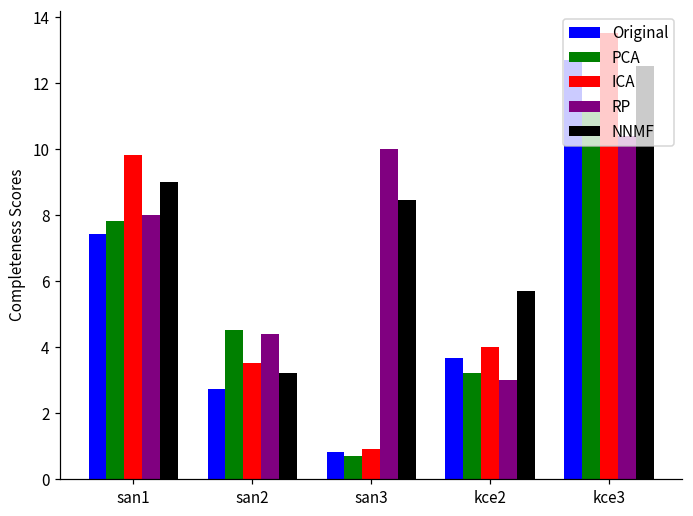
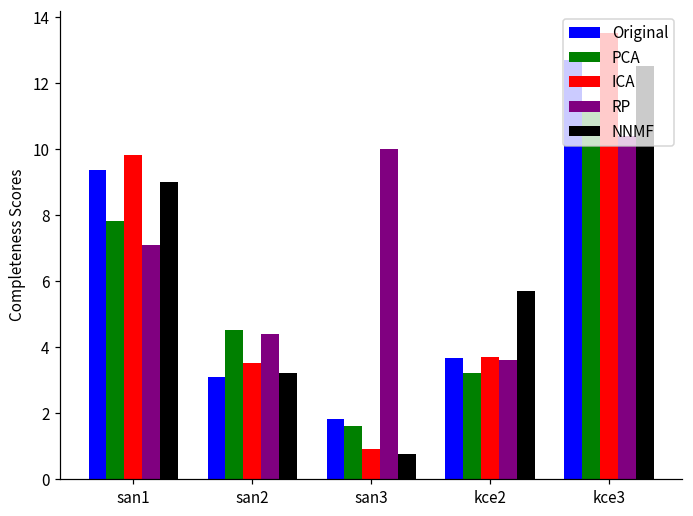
  {
    "Original": {
-     "san1": 7.4,
-     "san2": 2.7,
-     "san3": 0.8,
+     "san1": 9.4,
+     "san2": 3.1,
+     "san3": 1.8,
      "kce2": 3.7
    },
    "PCA": {
      "san1": 7.8,
      "san2": 4.5,
-     "san3": 0.7,
+     "san3": 1.6,
      "kce2": 3.2
    },
    "ICA": {
      "san1": 9.8,
      "san2": 3.5,
      "san3": 0.9,
-     "kce2": 4.0
+     "kce2": 3.7
    },
    "RP": {
-     "san1": 8.0,
+     "san1": 7.1,
      "san2": 4.4,
      "san3": 10.0,
-     "kce2": 3.0
+     "kce2": 3.6
    },
    "NNMF": {
      "san1": 9.0,
      "san2": 3.2,
-     "san3": 8.5,
+     "san3": 0.8,
      "kce2": 5.7
    }
  }
